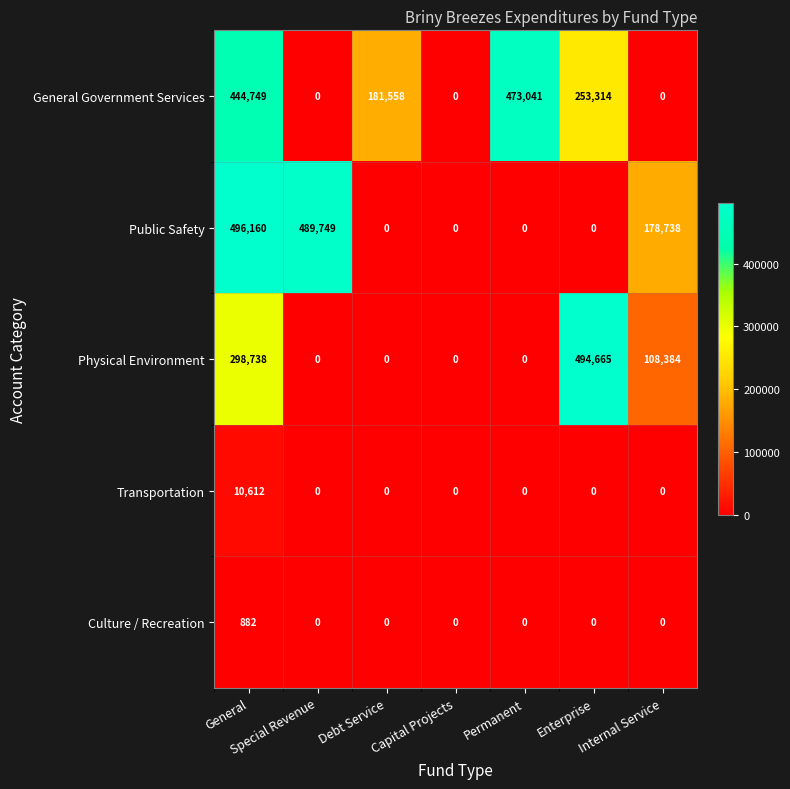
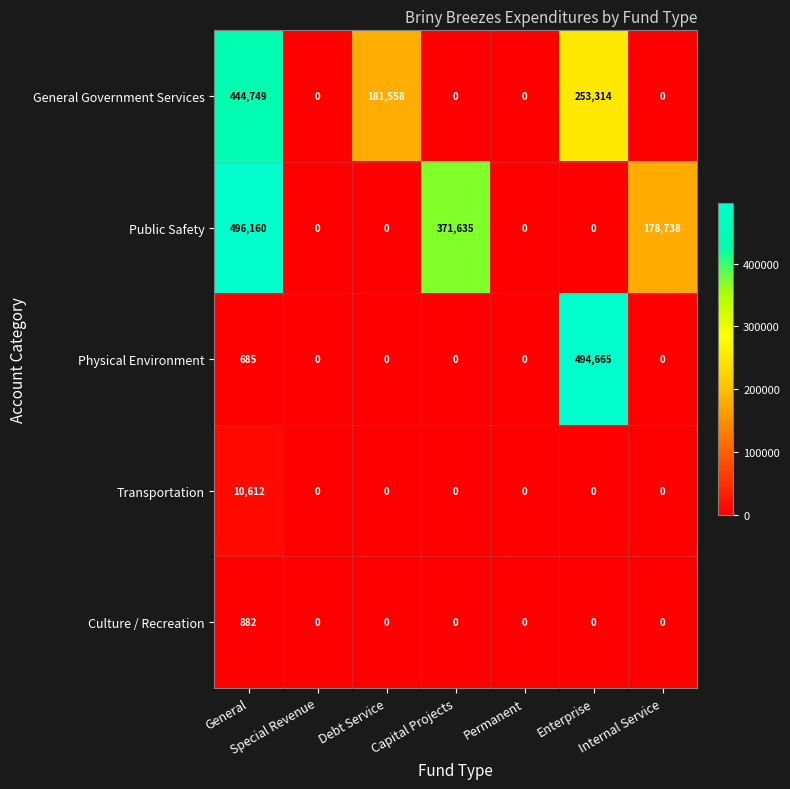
  {
    "General Government Services": {
      "General": "444,749",
      "Special Revenue": "0",
      "Debt Service": "181,558",
      "Capital Projects": "0",
-     "Permanent": "473,041",
+     "Permanent": "0",
      "Enterprise": "253,314",
      "Internal Service": "0"
    },
    "Public Safety": {
      "General": "496,160",
-     "Special Revenue": "489,749",
+     "Special Revenue": "0",
      "Debt Service": "0",
-     "Capital Projects": "0",
+     "Capital Projects": "371,635",
      "Permanent": "0",
      "Enterprise": "0",
      "Internal Service": "178,738"
    },
    "Physical Environment": {
-     "General": "298,738",
+     "General": "685",
      "Special Revenue": "0",
      "Debt Service": "0",
      "Capital Projects": "0",
      "Permanent": "0",
      "Enterprise": "494,665",
-     "Internal Service": "108,384"
+     "Internal Service": "0"
    },
    "Transportation": {
      "General": "10,612",
      "Special Revenue": "0",
      "Debt Service": "0",
      "Capital Projects": "0",
      "Permanent": "0",
      "Enterprise": "0",
      "Internal Service": "0"
    },
    "Culture / Recreation": {
      "General": "882",
      "Special Revenue": "0",
      "Debt Service": "0",
      "Capital Projects": "0",
      "Permanent": "0",
      "Enterprise": "0",
      "Internal Service": "0"
    }
  }
